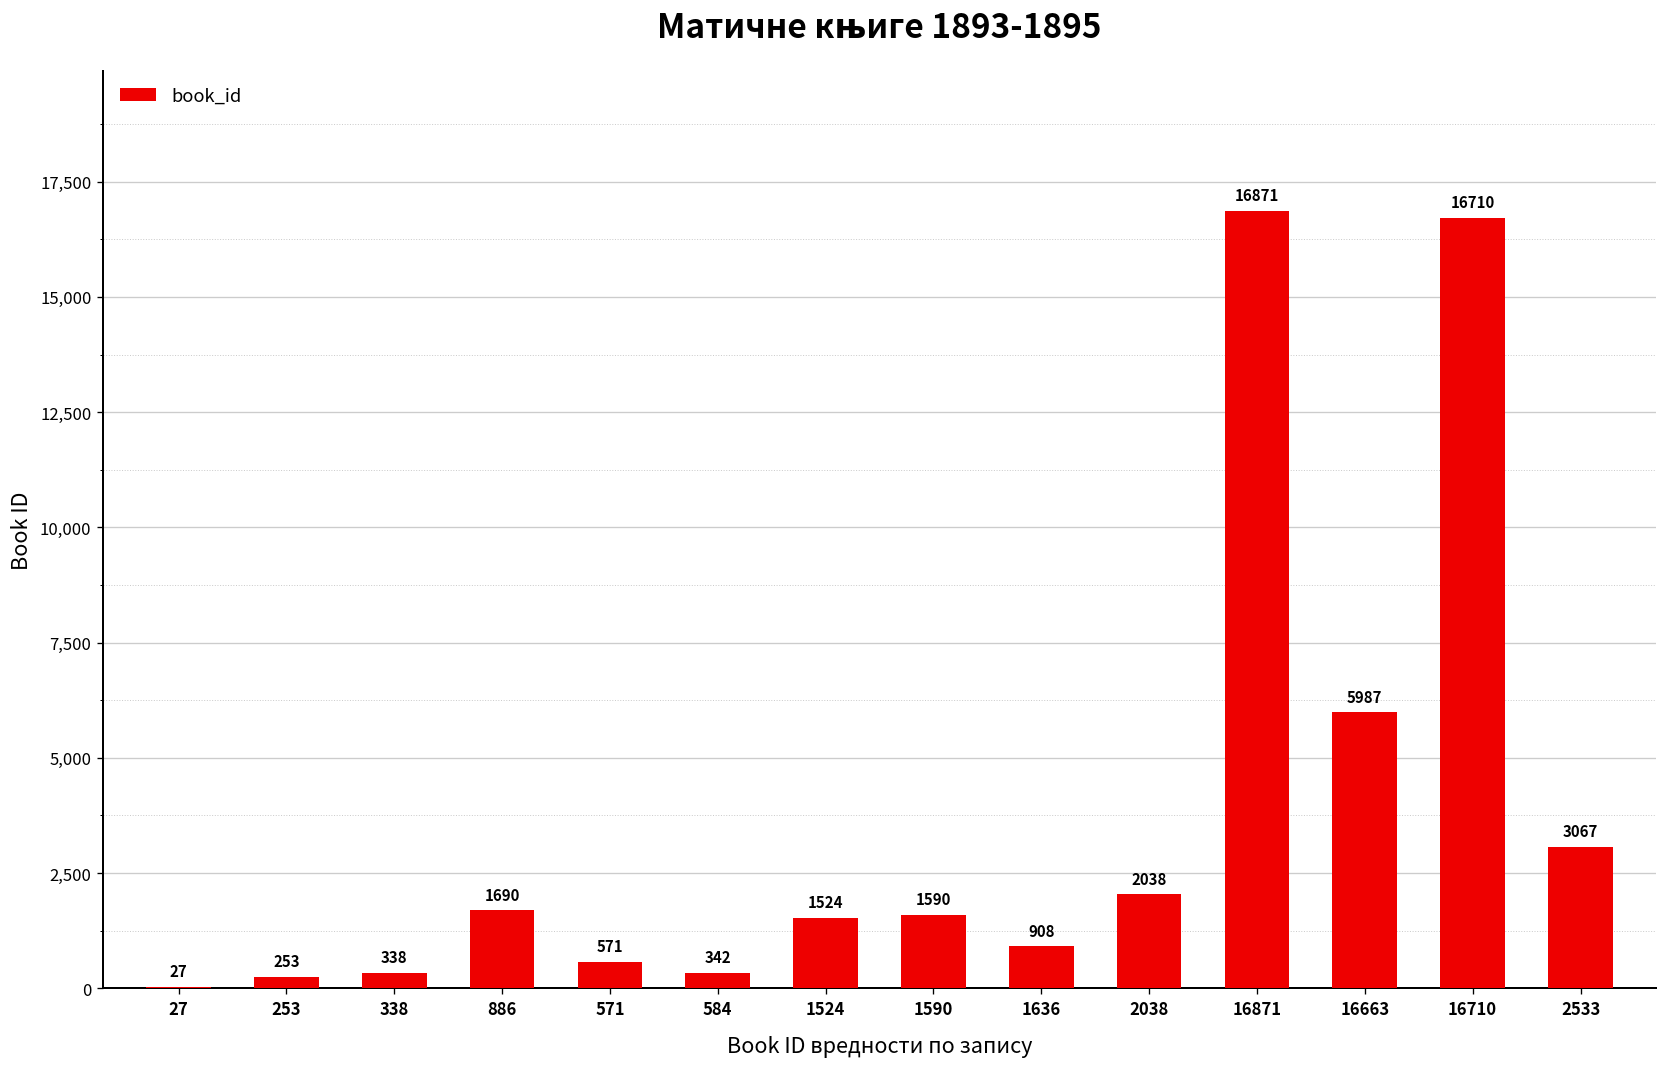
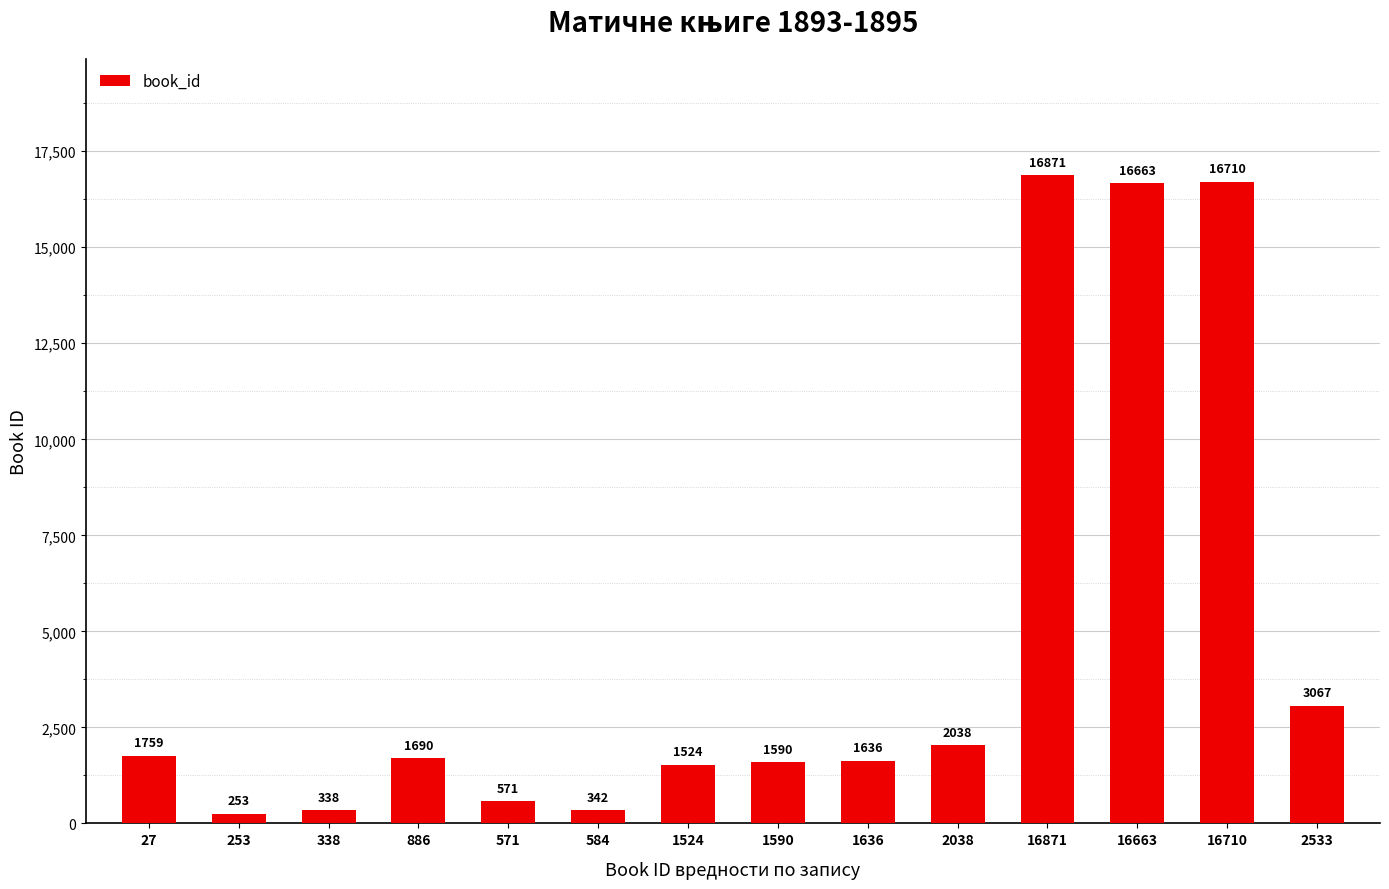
  {
-   "27": 27,
+   "27": 1759,
    "253": 253,
    "338": 338,
    "886": 1690,
    "571": 571,
    "584": 342,
    "1524": 1524,
    "1590": 1590,
-   "1636": 908,
+   "1636": 1636,
    "2038": 2038,
    "16871": 16871,
-   "16663": 5987,
+   "16663": 16663,
    "16710": 16710,
    "2533": 3067
  }
